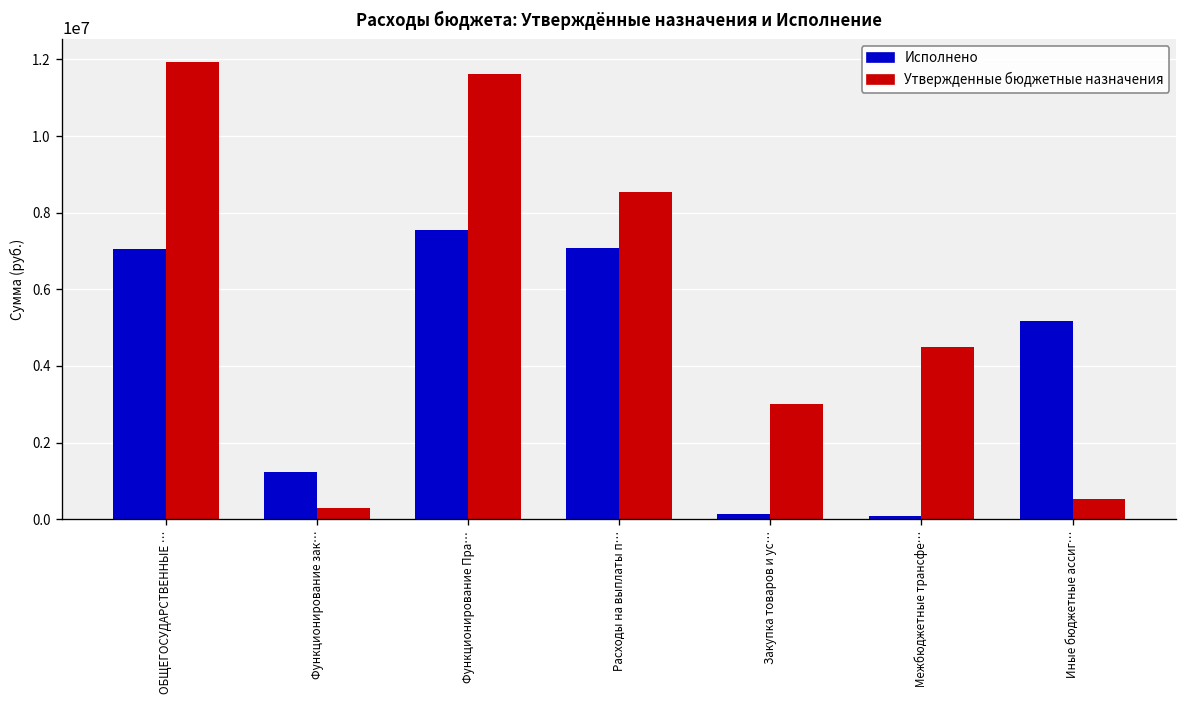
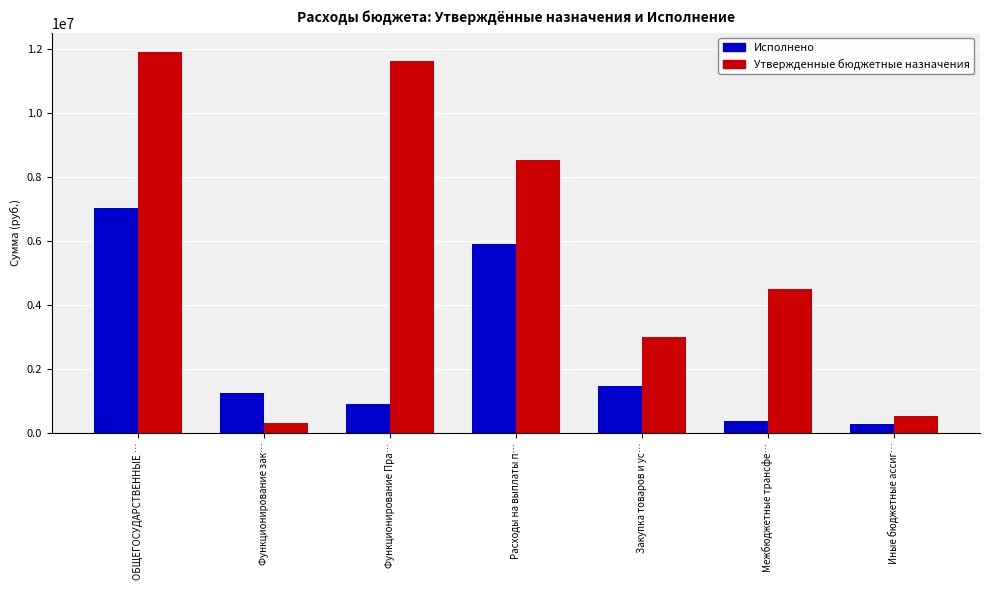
  {
    "Исполнено": {
      "ОБЩЕГОСУДАРСТВЕННЫЕ …": 7000000,
      "Функционирование зак…": 1200000,
-     "Функционирование Пра…": 7500000,
-     "Расходы на выплаты п…": 7100000,
-     "Закупка товаров и ус…": 100000,
-     "Межбюджетные трансфе…": 100000,
-     "Иные бюджетные ассиг…": 5200000
+     "Функционирование Пра…": 900000,
+     "Расходы на выплаты п…": 5900000,
+     "Закупка товаров и ус…": 1500000,
+     "Межбюджетные трансфе…": 400000,
+     "Иные бюджетные ассиг…": 300000
    },
    "Утвержденные бюджетные назначения": {
      "ОБЩЕГОСУДАРСТВЕННЫЕ …": 11900000,
      "Функционирование зак…": 300000,
      "Функционирование Пра…": 11600000,
      "Расходы на выплаты п…": 8500000,
      "Закупка товаров и ус…": 3000000,
      "Межбюджетные трансфе…": 4500000,
      "Иные бюджетные ассиг…": 500000
    }
  }
